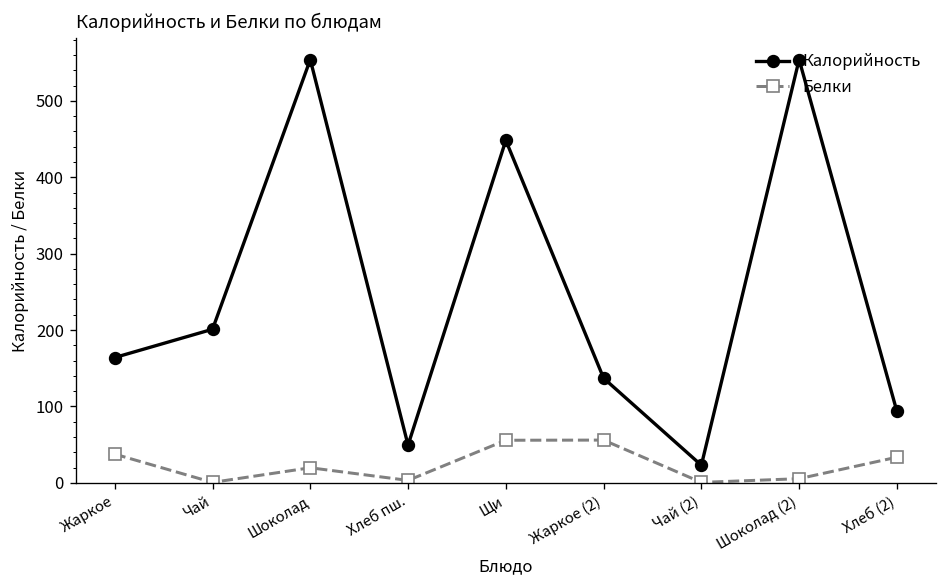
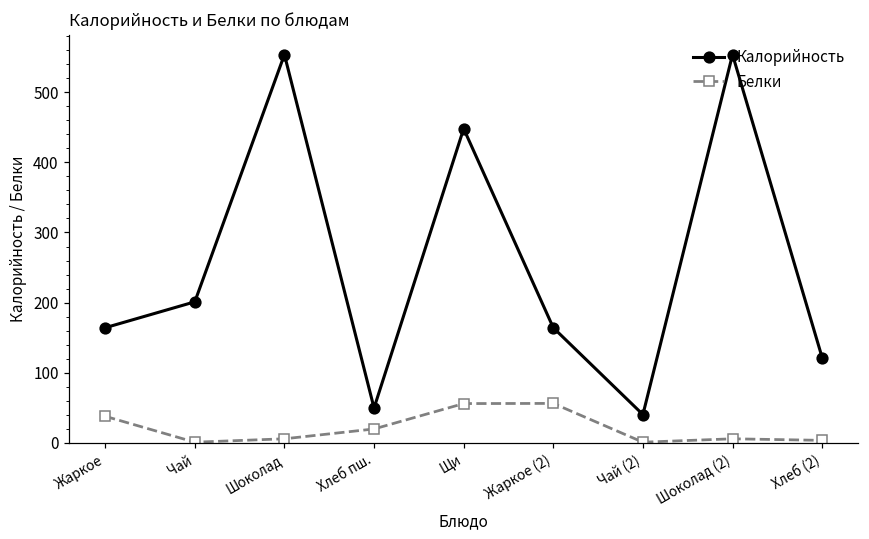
  {
    "Калорийность": {
      "Жаркое": 160,
      "Чай": 200,
      "Шоколад": 550,
      "Хлеб пш.": 50,
      "Щи": 450,
-     "Жаркое (2)": 140,
-     "Чай (2)": 20,
+     "Жаркое (2)": 160,
+     "Чай (2)": 40,
      "Шоколад (2)": 550,
-     "Хлеб (2)": 90
+     "Хлеб (2)": 120
    },
    "Белки": {
      "Жаркое": 40,
      "Чай": 0,
-     "Шоколад": 20,
-     "Хлеб пш.": 0,
+     "Шоколад": 10,
+     "Хлеб пш.": 20,
      "Щи": 60,
      "Жаркое (2)": 60,
      "Чай (2)": 0,
      "Шоколад (2)": 10,
-     "Хлеб (2)": 30
+     "Хлеб (2)": 0
    }
  }
